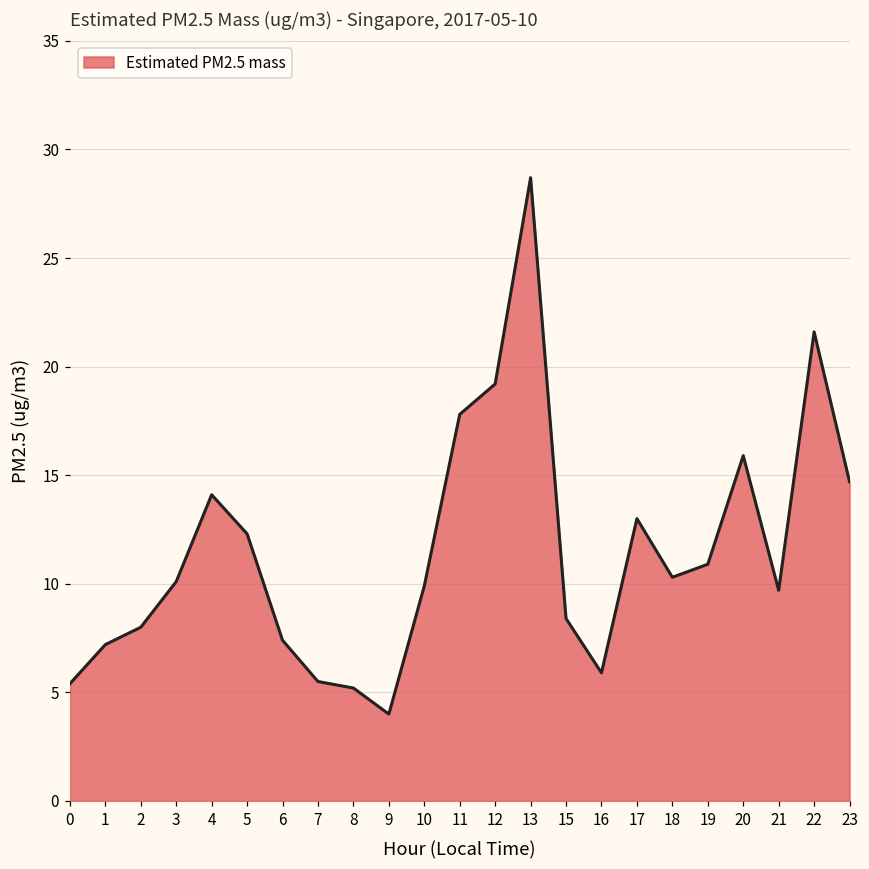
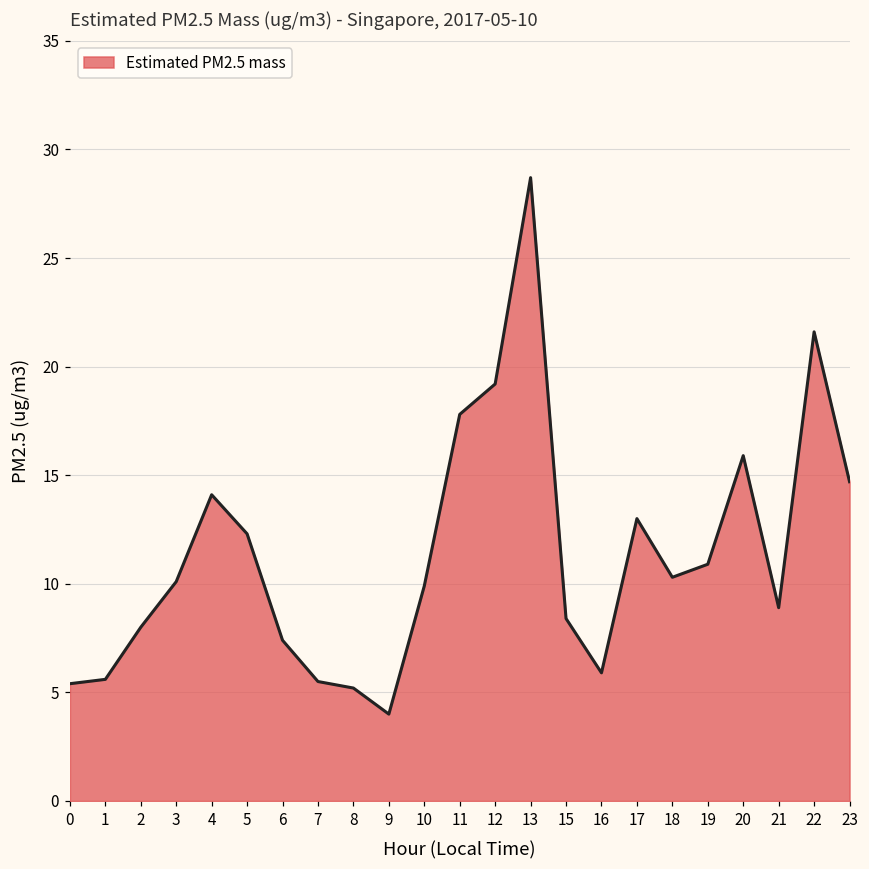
  {
    "0": 5.4,
-   "1": 7.2,
+   "1": 5.6,
    "2": 8.0,
    "3": 10.1,
    "4": 14.1,
    "5": 12.3,
    "6": 7.4,
    "7": 5.5,
    "8": 5.2,
    "9": 4.0,
    "10": 9.9,
    "11": 17.8,
    "12": 19.2,
    "13": 28.7,
    "15": 8.4,
    "16": 5.9,
    "17": 13.0,
    "18": 10.3,
    "19": 10.9,
    "20": 15.9,
-   "21": 9.7,
+   "21": 8.9,
    "22": 21.6,
    "23": 14.7
  }
